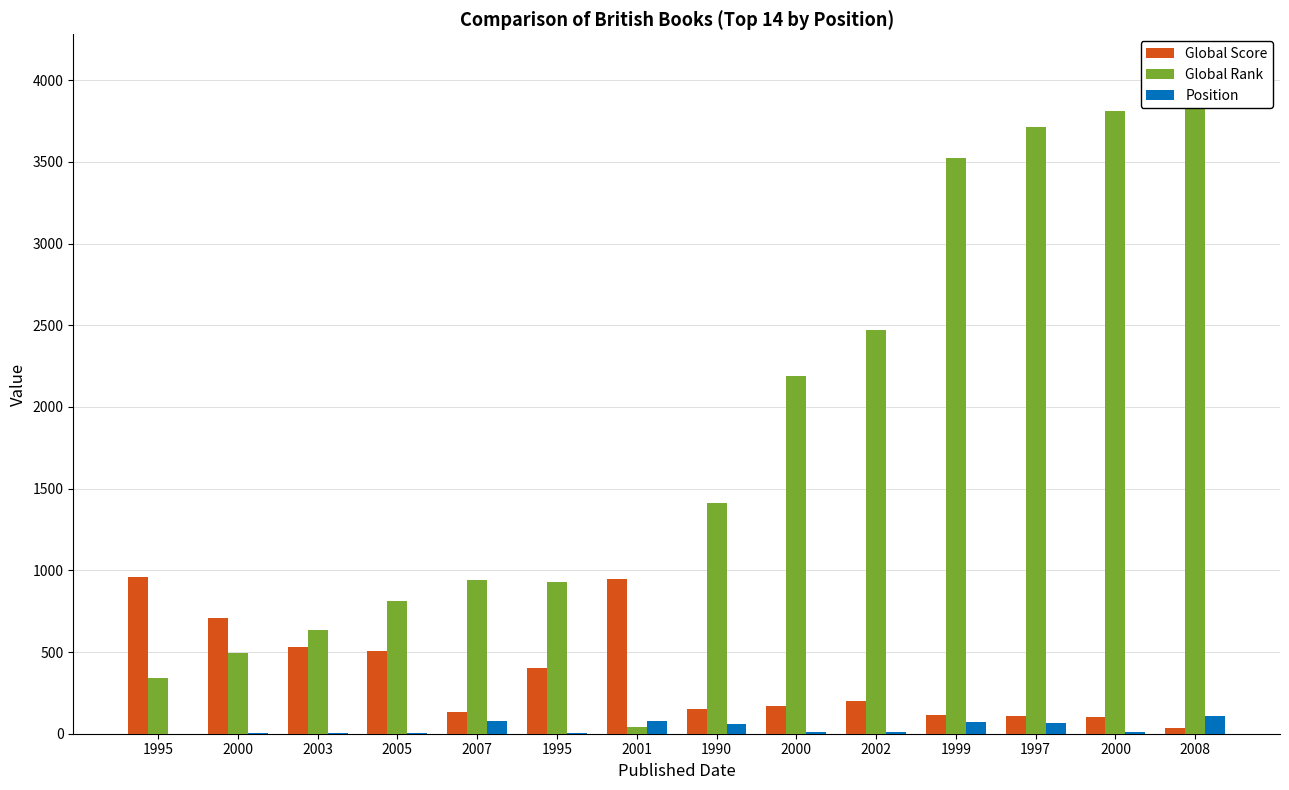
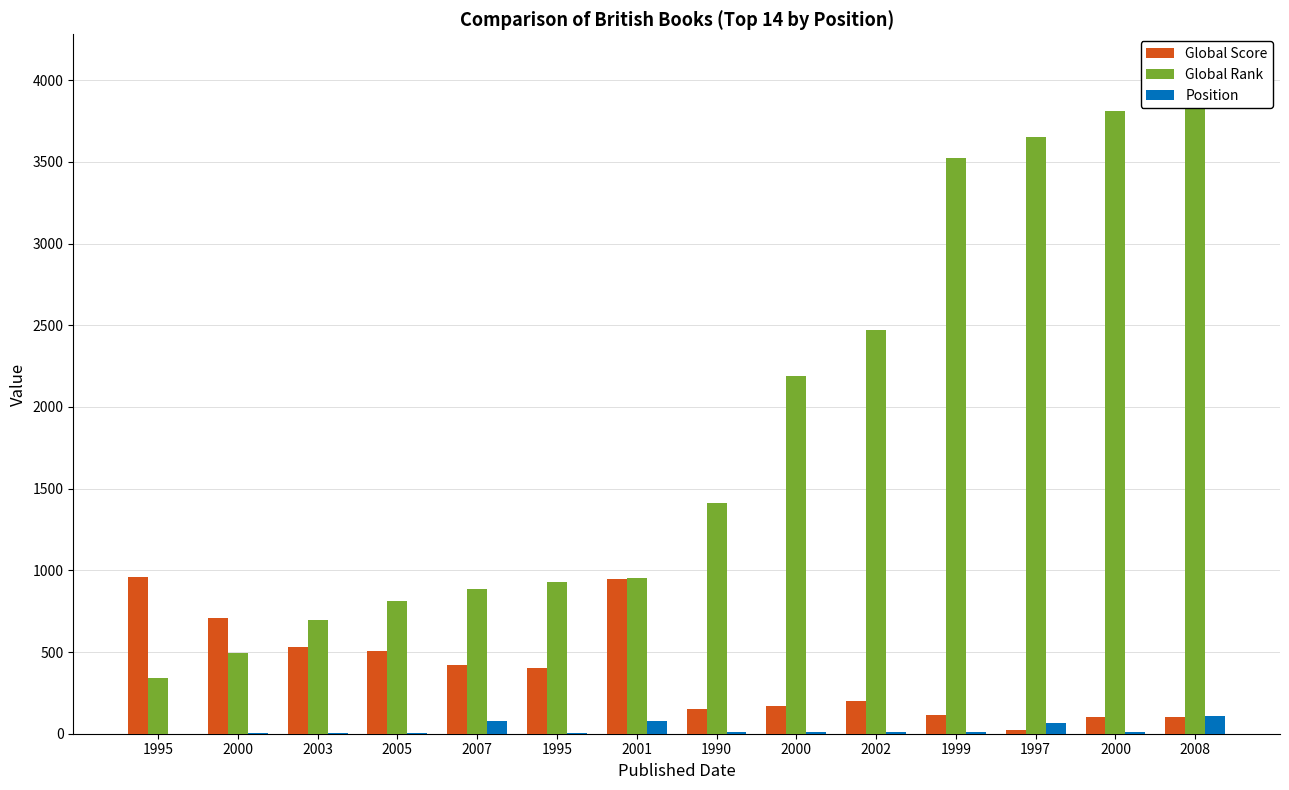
  {
    "Global Score": {
      "2003": 530,
      "2005": 500,
-     "2007": 140,
+     "2007": 420,
      "2001": 950,
      "1990": 150,
      "2002": 200,
      "1999": 110,
-     "1997": 110,
-     "2008": 40
+     "1997": 30,
+     "2008": 100
    },
    "Global Rank": {
-     "2003": 630,
+     "2003": 690,
      "2005": 810,
-     "2007": 940,
-     "2001": 40,
+     "2007": 880,
+     "2001": 950,
      "1990": 1410,
      "2002": 2470,
      "1999": 3530,
-     "1997": 3710
+     "1997": 3650
    },
    "Position": {
      "2007": 80,
      "2001": 80,
-     "1990": 60,
-     "1999": 70,
+     "1990": 10,
+     "1999": 10,
      "1997": 70,
      "2008": 110
    }
  }
